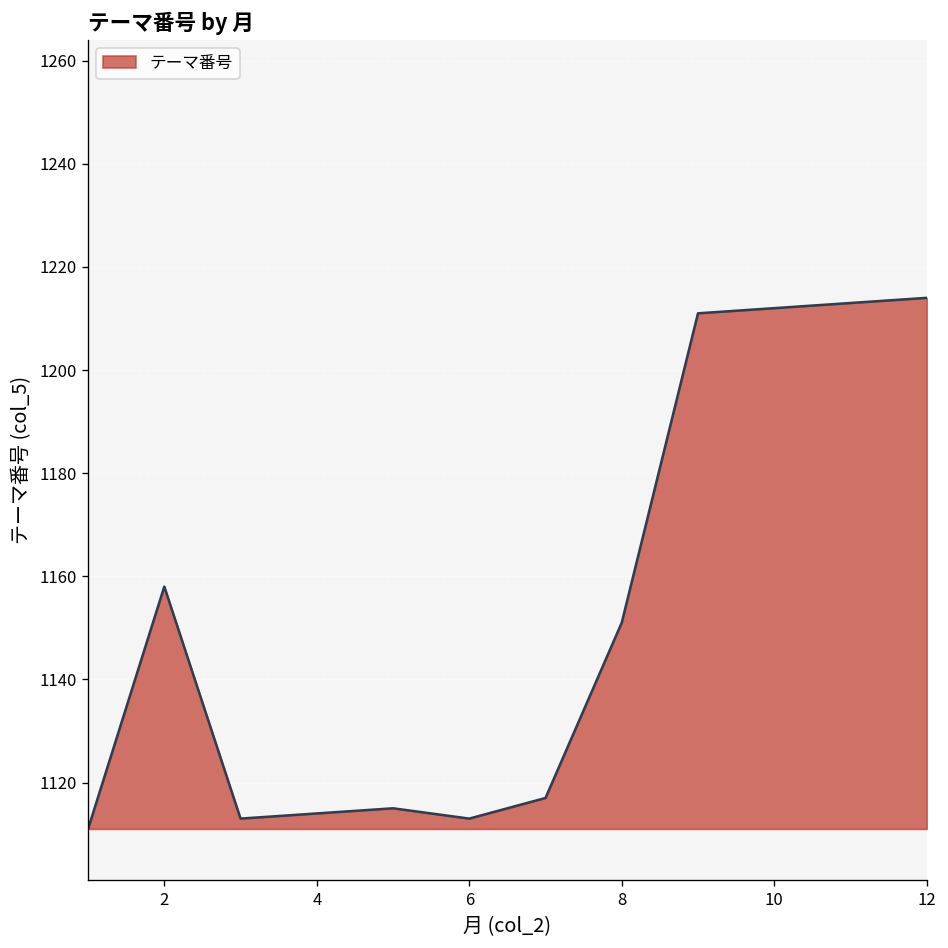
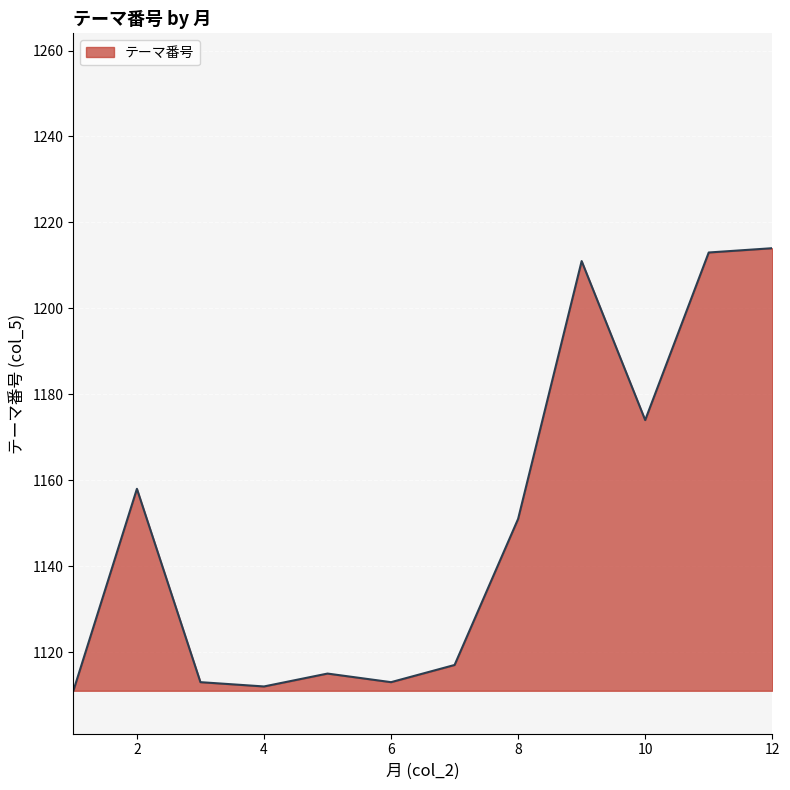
  {
    "2": 1158,
-   "4": 1114,
+   "4": 1112,
    "6": 1113,
    "8": 1151,
-   "10": 1212,
+   "10": 1174,
    "12": 1214
  }
